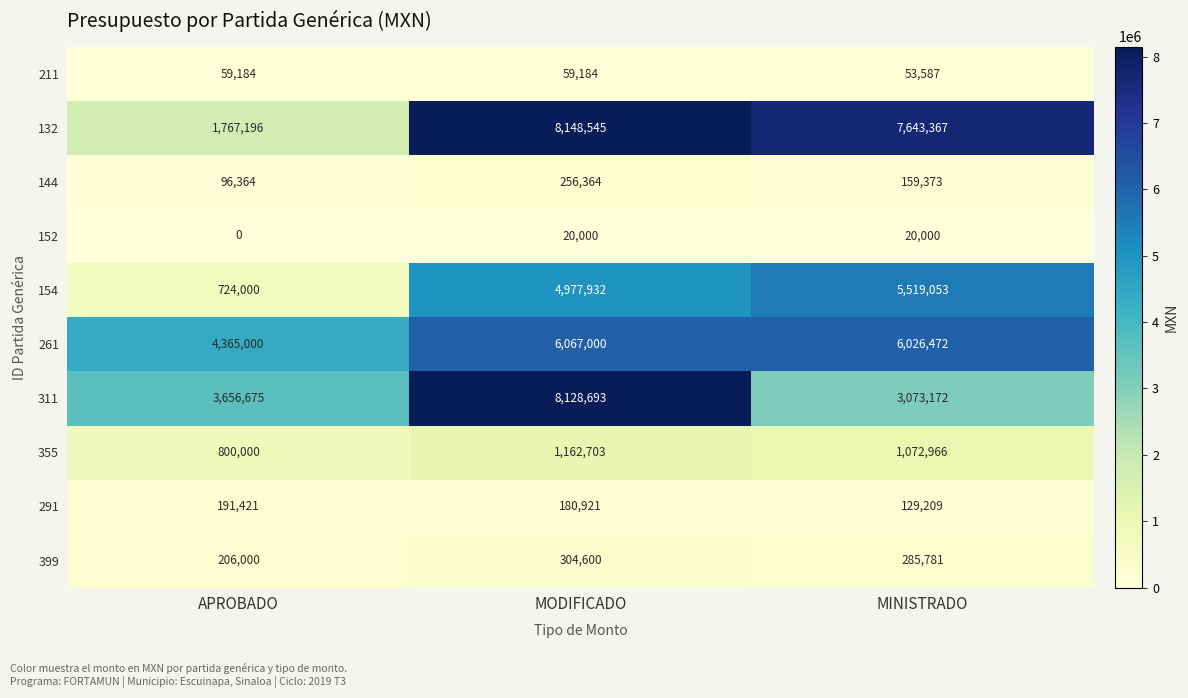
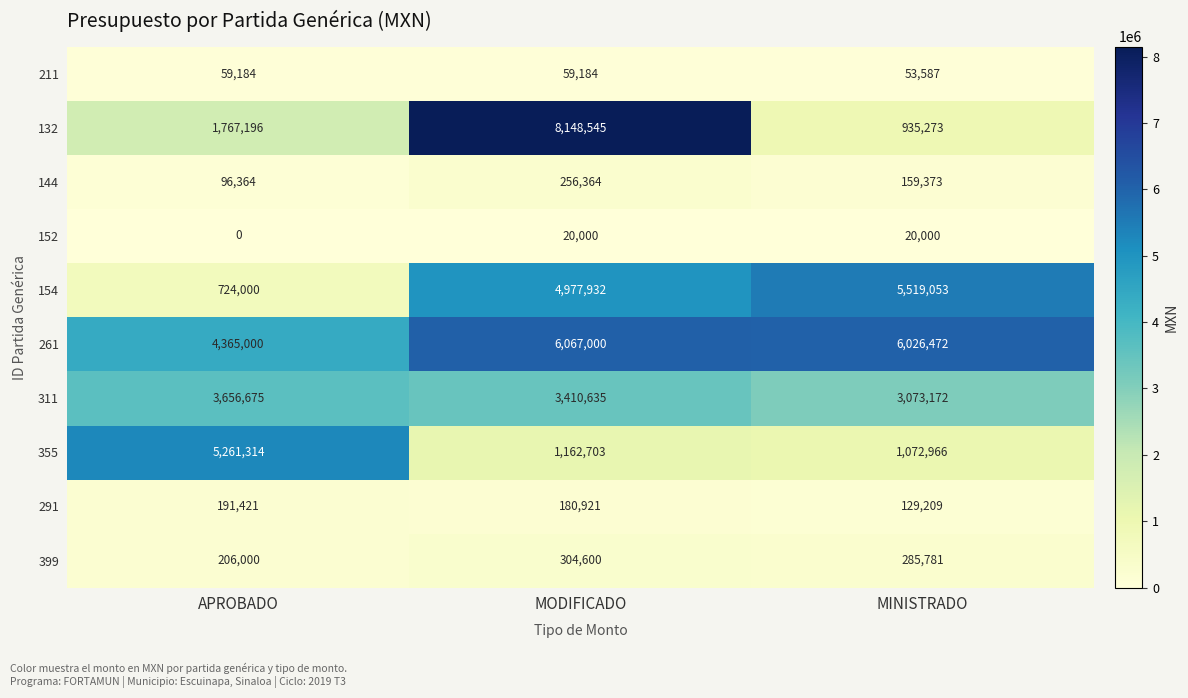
  {
    "211": {
      "APROBADO": "59,184",
      "MODIFICADO": "59,184",
      "MINISTRADO": "53,587"
    },
    "132": {
      "APROBADO": "1,767,196",
      "MODIFICADO": "8,148,545",
-     "MINISTRADO": "7,643,367"
+     "MINISTRADO": "935,273"
    },
    "144": {
      "APROBADO": "96,364",
      "MODIFICADO": "256,364",
      "MINISTRADO": "159,373"
    },
    "152": {
      "APROBADO": "0",
      "MODIFICADO": "20,000",
      "MINISTRADO": "20,000"
    },
    "154": {
      "APROBADO": "724,000",
      "MODIFICADO": "4,977,932",
      "MINISTRADO": "5,519,053"
    },
    "261": {
      "APROBADO": "4,365,000",
      "MODIFICADO": "6,067,000",
      "MINISTRADO": "6,026,472"
    },
    "311": {
      "APROBADO": "3,656,675",
-     "MODIFICADO": "8,128,693",
+     "MODIFICADO": "3,410,635",
      "MINISTRADO": "3,073,172"
    },
    "355": {
-     "APROBADO": "800,000",
+     "APROBADO": "5,261,314",
      "MODIFICADO": "1,162,703",
      "MINISTRADO": "1,072,966"
    },
    "291": {
      "APROBADO": "191,421",
      "MODIFICADO": "180,921",
      "MINISTRADO": "129,209"
    },
    "399": {
      "APROBADO": "206,000",
      "MODIFICADO": "304,600",
      "MINISTRADO": "285,781"
    }
  }
